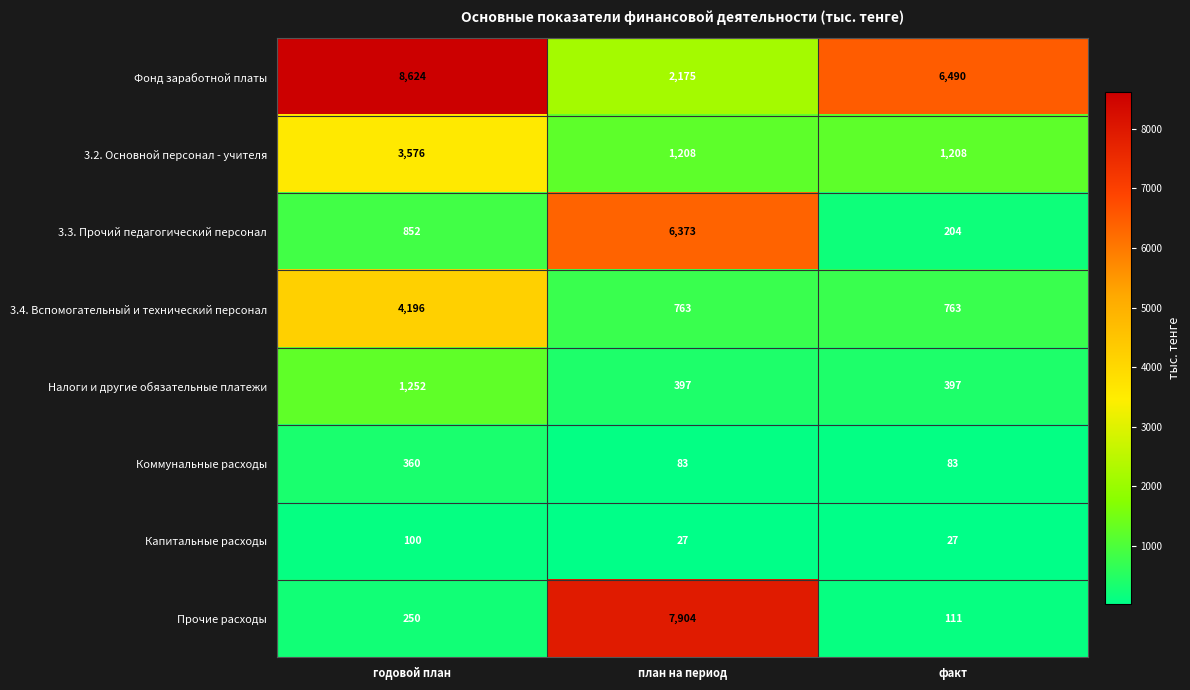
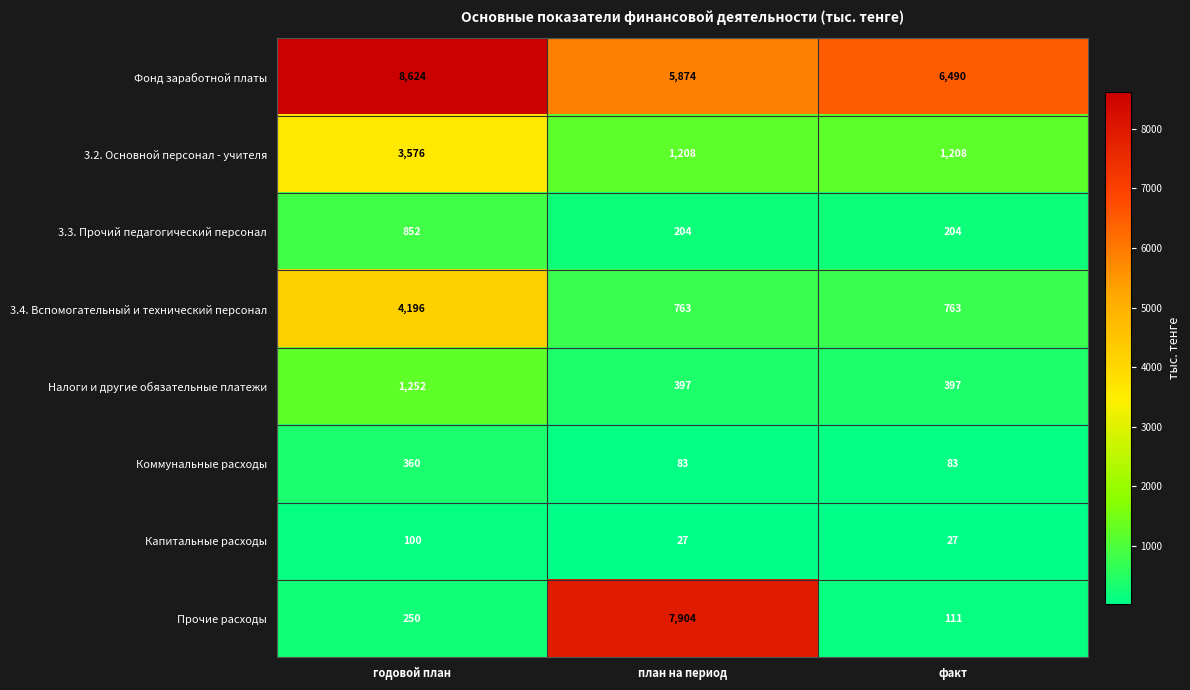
  {
    "Фонд заработной платы": {
      "годовой план": "8,624",
-     "план на период": "2,175",
+     "план на период": "5,874",
      "факт": "6,490"
    },
    "3.2. Основной персонал - учителя": {
      "годовой план": "3,576",
      "план на период": "1,208",
      "факт": "1,208"
    },
    "3.3. Прочий педагогический персонал": {
      "годовой план": "852",
-     "план на период": "6,373",
+     "план на период": "204",
      "факт": "204"
    },
    "3.4. Вспомогательный и технический персонал": {
      "годовой план": "4,196",
      "план на период": "763",
      "факт": "763"
    },
    "Налоги и другие обязательные платежи": {
      "годовой план": "1,252",
      "план на период": "397",
      "факт": "397"
    },
    "Коммунальные расходы": {
      "годовой план": "360",
      "план на период": "83",
      "факт": "83"
    },
    "Капитальные расходы": {
      "годовой план": "100",
      "план на период": "27",
      "факт": "27"
    },
    "Прочие расходы": {
      "годовой план": "250",
      "план на период": "7,904",
      "факт": "111"
    }
  }
